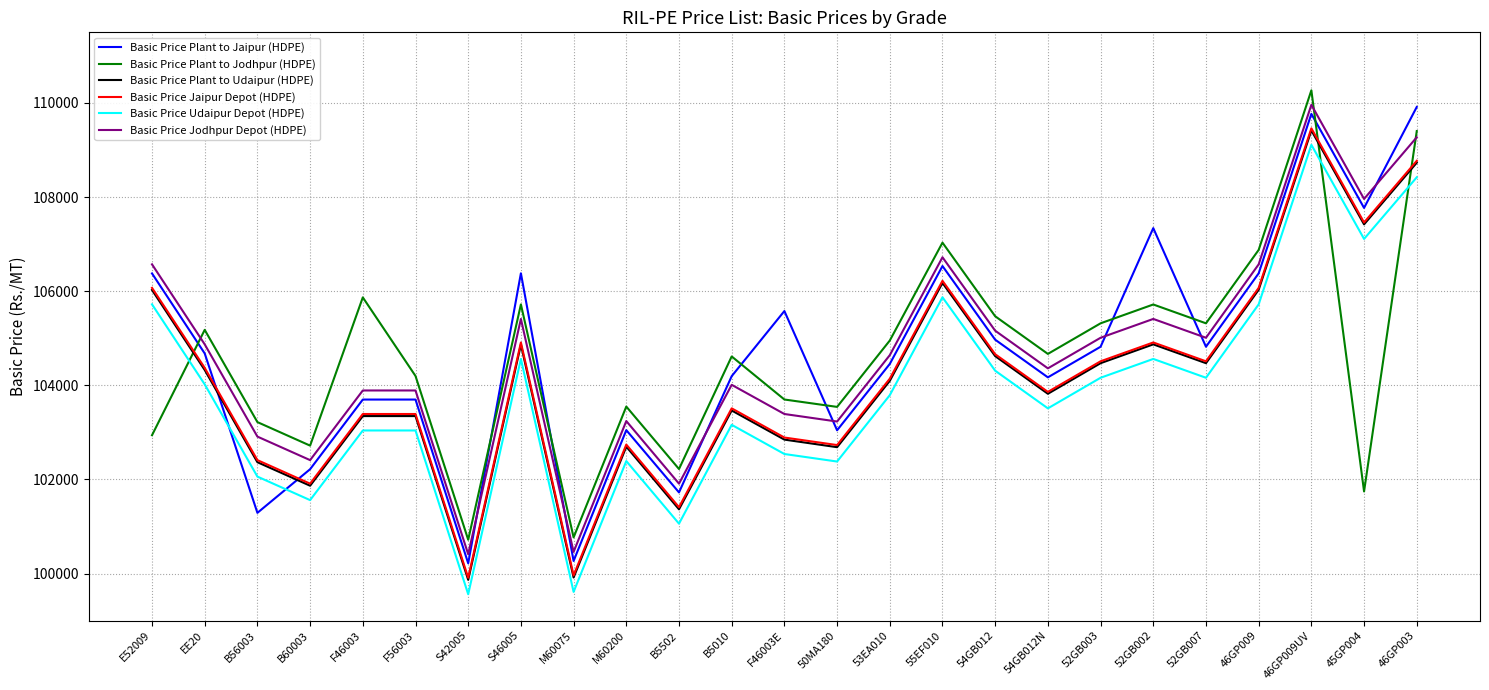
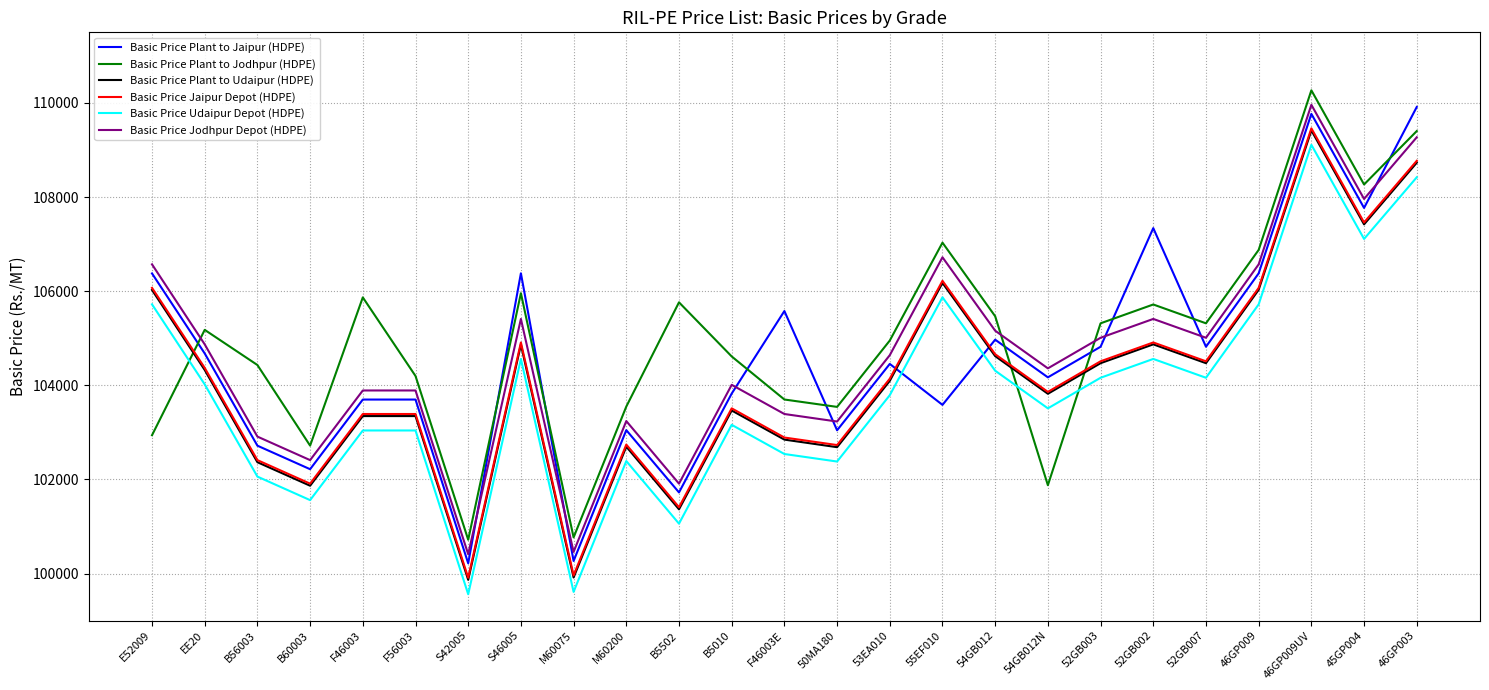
  {
    "Basic Price Plant to Jaipur (HDPE)": {
      "E52009": 106400,
      "EE20": 104700,
-     "B56003": 101300,
+     "B56003": 102700,
      "B60003": 102200,
      "F46003": 103700,
      "F56003": 103700,
      "S42005": 100200,
      "S46005": 106400,
      "M60075": 100300,
      "M60200": 103000,
      "B5502": 101700,
-     "B5010": 104200,
+     "B5010": 103800,
      "F46003E": 105600,
      "50MA180": 103000,
      "53EA010": 104500,
-     "55EF010": 106500,
+     "55EF010": 103600,
      "54GB012": 105000,
      "54GB012N": 104200,
      "52GB003": 104800,
      "52GB002": 107300,
      "52GB007": 104800,
      "46GP009": 106400,
      "46GP009UV": 109800,
      "45GP004": 107800,
      "46GP003": 109900
    },
    "Basic Price Plant to Jodhpur (HDPE)": {
      "E52009": 102900,
      "EE20": 105200,
-     "B56003": 103200,
+     "B56003": 104400,
      "B60003": 102700,
      "F46003": 105900,
      "F56003": 104200,
      "S42005": 100700,
-     "S46005": 105700,
+     "S46005": 106000,
      "M60075": 100800,
      "M60200": 103500,
-     "B5502": 102200,
+     "B5502": 105800,
      "B5010": 104600,
      "F46003E": 103700,
      "50MA180": 103500,
      "53EA010": 105000,
      "55EF010": 107000,
      "54GB012": 105500,
-     "54GB012N": 104700,
+     "54GB012N": 101900,
      "52GB003": 105300,
      "52GB002": 105700,
      "52GB007": 105300,
      "46GP009": 106900,
      "46GP009UV": 110300,
-     "45GP004": 101700,
+     "45GP004": 108300,
      "46GP003": 109400
    },
    "Basic Price Udaipur Depot (HDPE)": {
      "E52009": 105700,
      "EE20": 104000,
      "B56003": 102100,
      "B60003": 101600,
      "F46003": 103000,
      "F56003": 103000,
      "S42005": 99600,
      "S46005": 104600,
      "M60075": 99600,
      "M60200": 102400,
      "B5502": 101100,
      "B5010": 103200,
      "F46003E": 102500,
      "50MA180": 102400,
      "53EA010": 103800,
      "55EF010": 105900,
      "54GB012": 104300,
      "54GB012N": 103500,
      "52GB003": 104200,
      "52GB002": 104600,
      "52GB007": 104200,
      "46GP009": 105700,
      "46GP009UV": 109100,
      "45GP004": 107100,
      "46GP003": 108400
    },
    "Basic Price Jodhpur Depot (HDPE)": {
      "E52009": 106600,
      "EE20": 104900,
      "B56003": 102900,
      "B60003": 102400,
      "F46003": 103900,
      "F56003": 103900,
      "S42005": 100400,
      "S46005": 105400,
      "M60075": 100500,
      "M60200": 103200,
      "B5502": 101900,
      "B5010": 104000,
      "F46003E": 103400,
      "50MA180": 103200,
      "53EA010": 104600,
      "55EF010": 106700,
      "54GB012": 105200,
      "54GB012N": 104400,
      "52GB003": 105000,
      "52GB002": 105400,
      "52GB007": 105000,
      "46GP009": 106600,
      "46GP009UV": 110000,
      "45GP004": 108000,
      "46GP003": 109300
    }
  }
